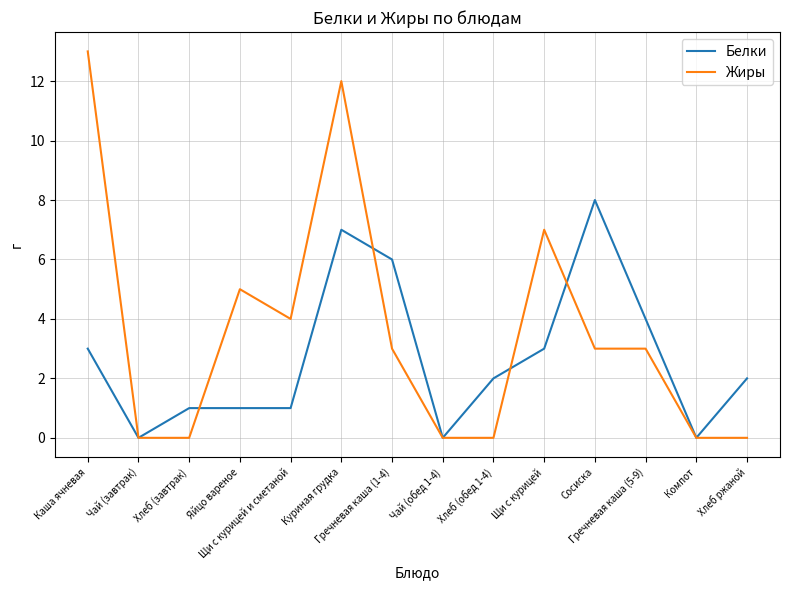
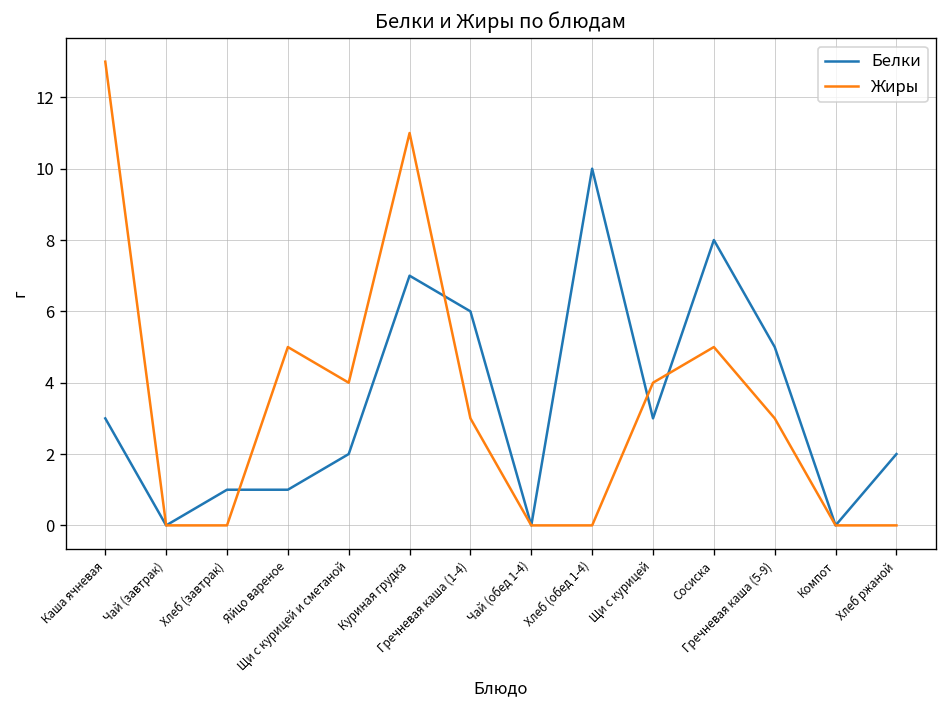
  {
    "Белки": {
      "Каша ячневая": 3,
      "Хлеб (завтрак)": 1,
      "Яйцо вареное": 1,
-     "Щи с курицей и сметаной": 1,
+     "Щи с курицей и сметаной": 2,
      "Куриная грудка": 7,
      "Гречневая каша (1-4)": 6,
-     "Хлеб (обед 1-4)": 2,
+     "Хлеб (обед 1-4)": 10,
      "Щи с курицей": 3,
      "Сосиска": 8,
-     "Гречневая каша (5-9)": 4,
+     "Гречневая каша (5-9)": 5,
      "Хлеб ржаной": 2
    },
    "Жиры": {
      "Каша ячневая": 13,
      "Хлеб (завтрак)": 0,
      "Яйцо вареное": 5,
      "Щи с курицей и сметаной": 4,
-     "Куриная грудка": 12,
+     "Куриная грудка": 11,
      "Гречневая каша (1-4)": 3,
      "Хлеб (обед 1-4)": 0,
-     "Щи с курицей": 7,
-     "Сосиска": 3,
+     "Щи с курицей": 4,
+     "Сосиска": 5,
      "Гречневая каша (5-9)": 3,
      "Хлеб ржаной": 0
    }
  }
